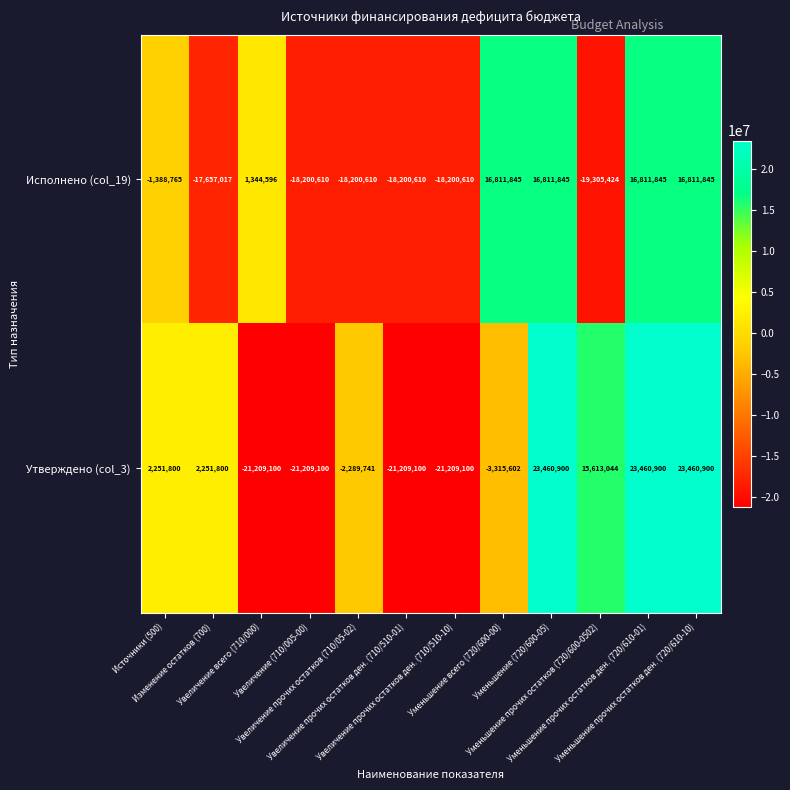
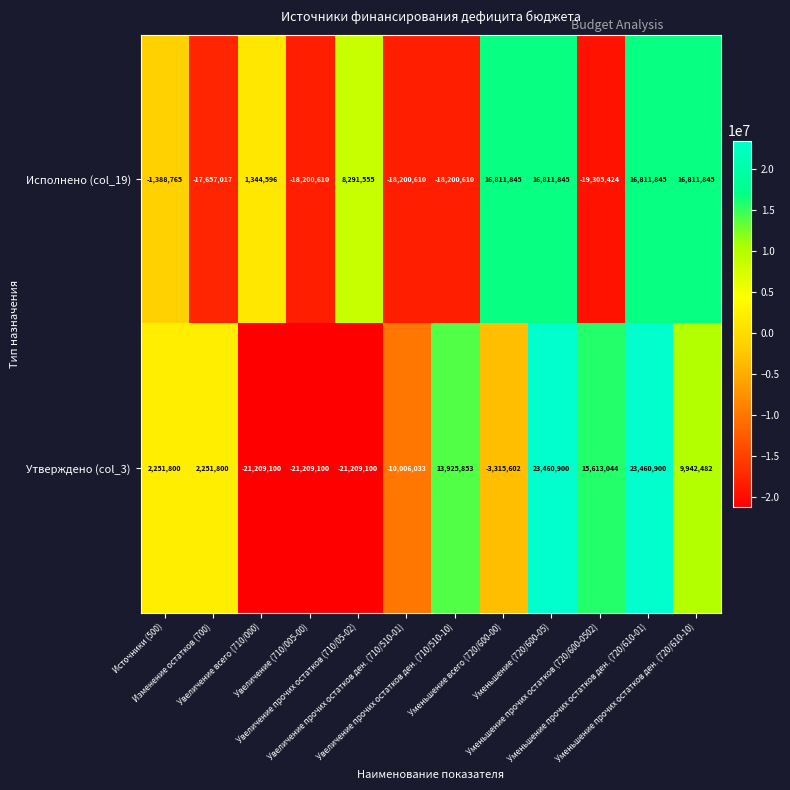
  {
    "Исполнено (col_19)": {
      "Источники (500)": "-1,388,765",
      "Изменение остатков (700)": "-17,657,017",
      "Увеличение всего (710/000)": "1,344,596",
      "Увеличение (710/005-00)": "-18,200,610",
-     "Увеличение прочих остатков (710/05-02)": "-18,200,610",
+     "Увеличение прочих остатков (710/05-02)": "8,291,555",
      "Увеличение прочих остатков ден. (710/510-01)": "-18,200,610",
      "Увеличение прочих остатков ден. (710/510-10)": "-18,200,610",
      "Уменьшение всего (720/600-00)": "16,811,845",
      "Уменьшение (720/600-05)": "16,811,845",
      "Уменьшение прочих остатков (720/600-0502)": "-19,305,424",
      "Уменьшение прочих остатков ден. (720/610-01)": "16,811,845",
      "Уменьшение прочих остатков ден. (720/610-10)": "16,811,845"
    },
    "Утверждено (col_3)": {
      "Источники (500)": "2,251,800",
      "Изменение остатков (700)": "2,251,800",
      "Увеличение всего (710/000)": "-21,209,100",
      "Увеличение (710/005-00)": "-21,209,100",
-     "Увеличение прочих остатков (710/05-02)": "-2,289,741",
-     "Увеличение прочих остатков ден. (710/510-01)": "-21,209,100",
-     "Увеличение прочих остатков ден. (710/510-10)": "-21,209,100",
+     "Увеличение прочих остатков (710/05-02)": "-21,209,100",
+     "Увеличение прочих остатков ден. (710/510-01)": "-10,006,033",
+     "Увеличение прочих остатков ден. (710/510-10)": "13,925,853",
      "Уменьшение всего (720/600-00)": "-3,315,602",
      "Уменьшение (720/600-05)": "23,460,900",
      "Уменьшение прочих остатков (720/600-0502)": "15,613,044",
      "Уменьшение прочих остатков ден. (720/610-01)": "23,460,900",
-     "Уменьшение прочих остатков ден. (720/610-10)": "23,460,900"
+     "Уменьшение прочих остатков ден. (720/610-10)": "9,942,482"
    }
  }
